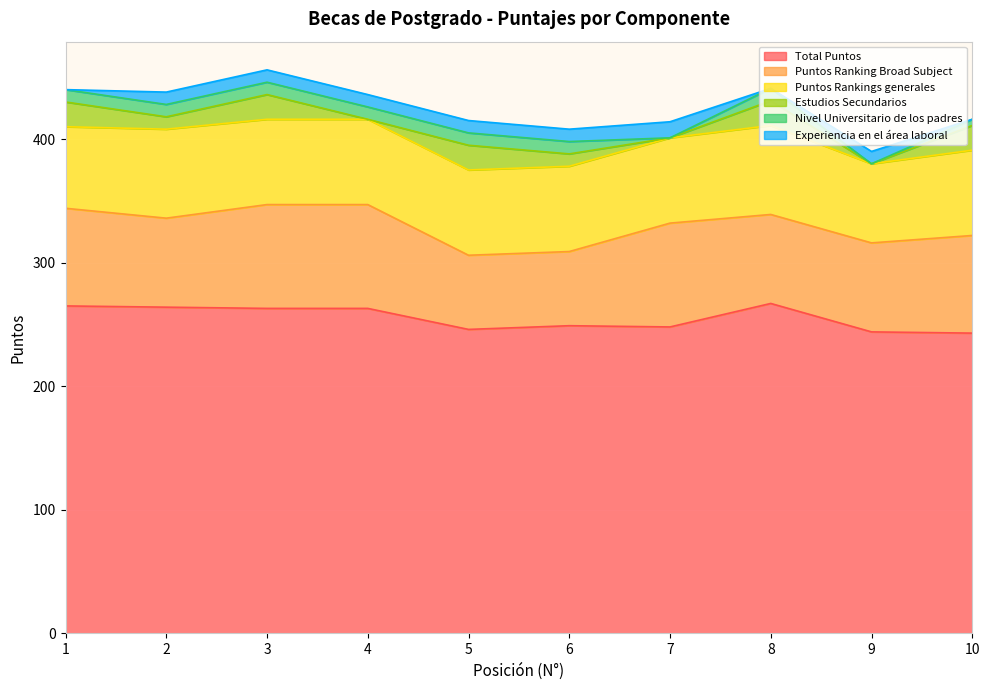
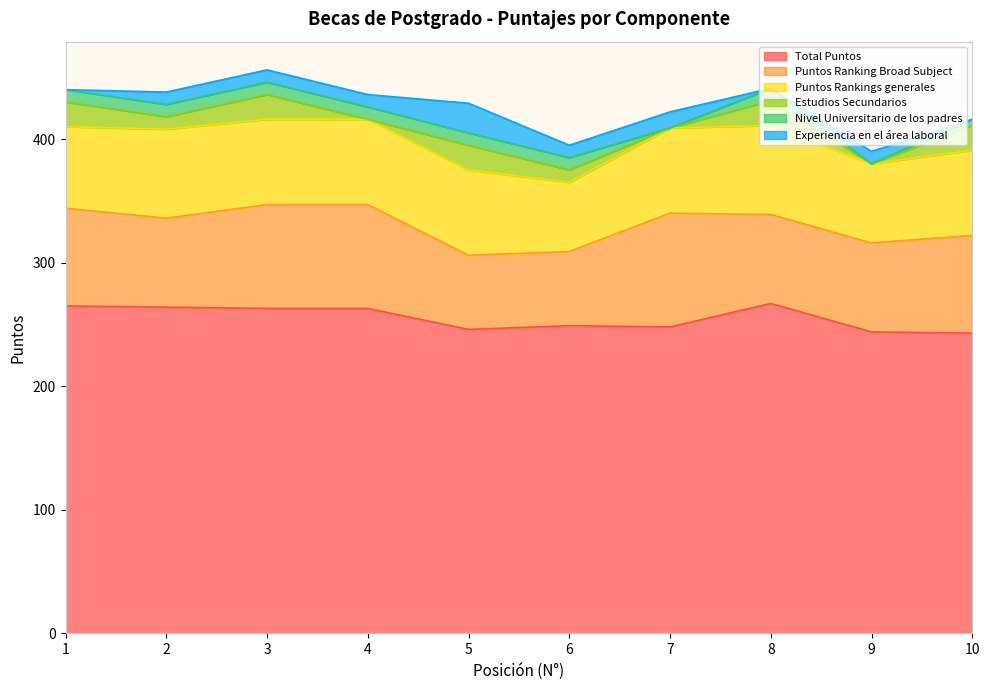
  {
    "Total Puntos": {
      "1": 265,
      "2": 264,
      "3": 263,
      "4": 263,
      "5": 246,
      "6": 249,
      "7": 248,
      "8": 267,
      "9": 244,
      "10": 243
    },
    "Puntos Ranking Broad Subject": {
      "1": 79,
      "2": 72,
      "3": 84,
      "4": 84,
      "5": 60,
      "6": 60,
-     "7": 84,
+     "7": 92,
      "8": 72,
      "9": 72,
      "10": 79
    },
    "Puntos Rankings generales": {
      "1": 66,
      "2": 72,
      "3": 69,
      "5": 69,
-     "6": 69,
+     "6": 56,
      "10": 69
    },
    "Estudios Secundarios": {
      "1": 20,
      "2": 10,
      "3": 20,
      "5": 20,
      "6": 10,
      "10": 20
    },
    "Nivel Universitario de los padres": {
      "2": 10,
      "3": 10,
      "4": 10,
      "5": 10,
      "6": 10
    },
    "Experiencia en el área laboral": {
      "2": 10,
      "3": 10,
      "4": 10,
-     "5": 10,
+     "5": 24,
      "6": 10,
      "7": 13,
      "9": 10
    }
  }
